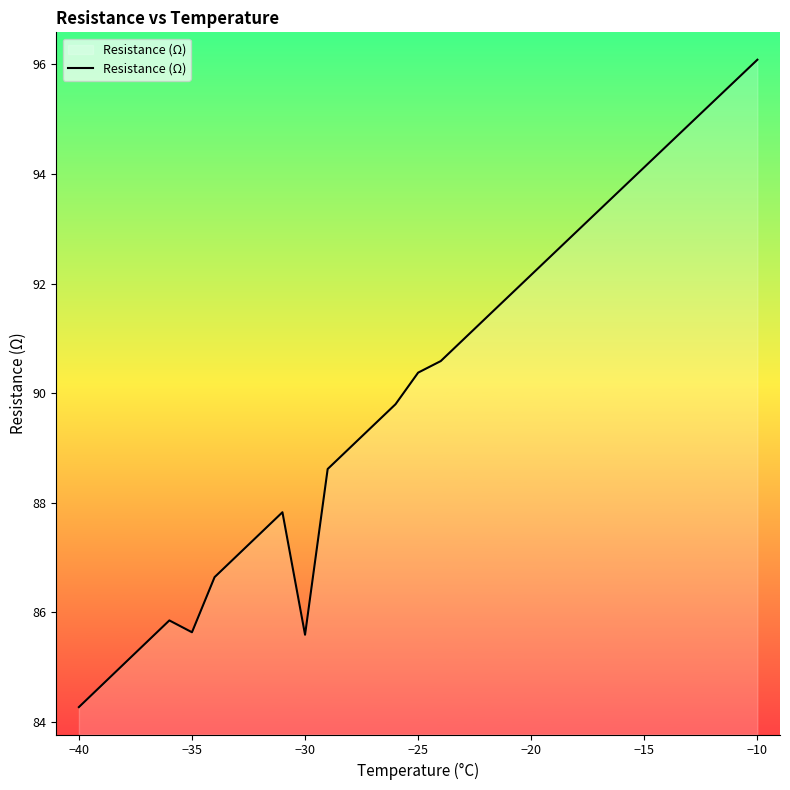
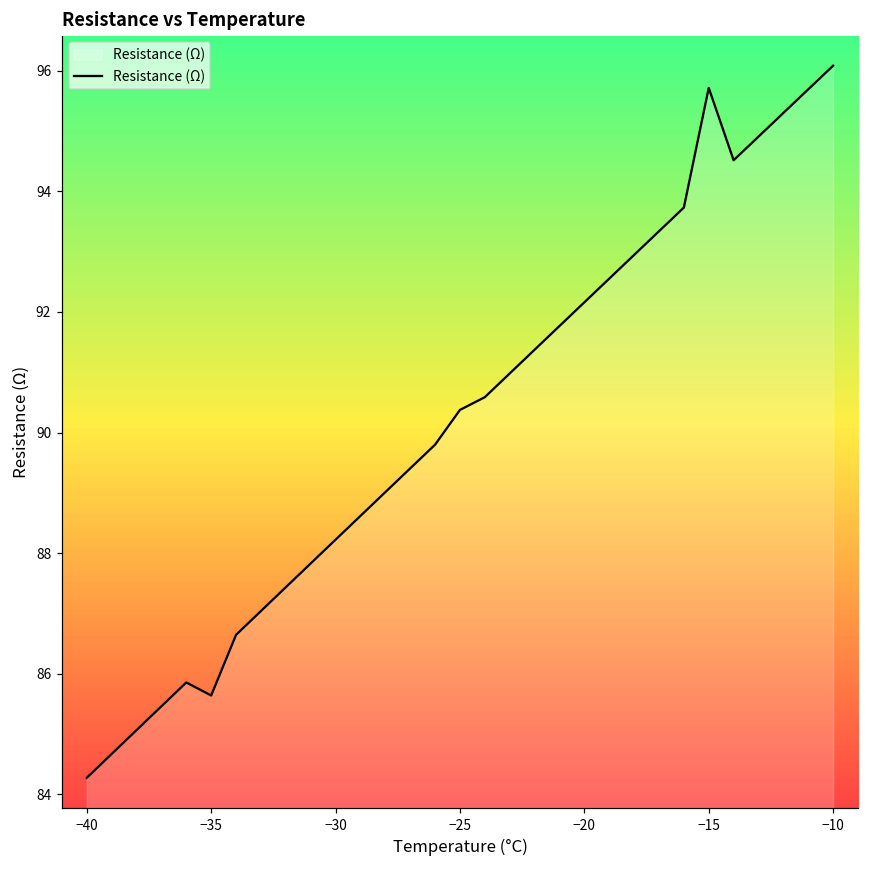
  {
    "−40": 84.3,
    "−35": 85.6,
-   "−30": 85.6,
+   "−30": 88.2,
    "−25": 90.4,
    "−20": 92.2,
-   "−15": 94.1,
+   "−15": 95.7,
    "−10": 96.1
  }
